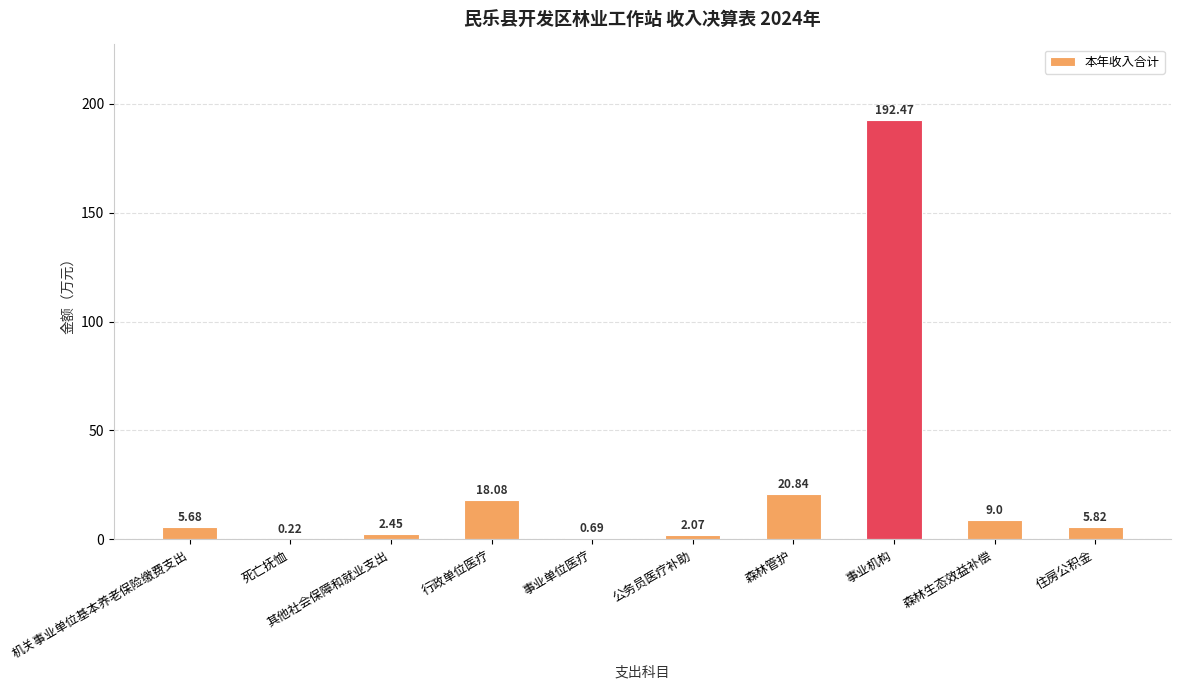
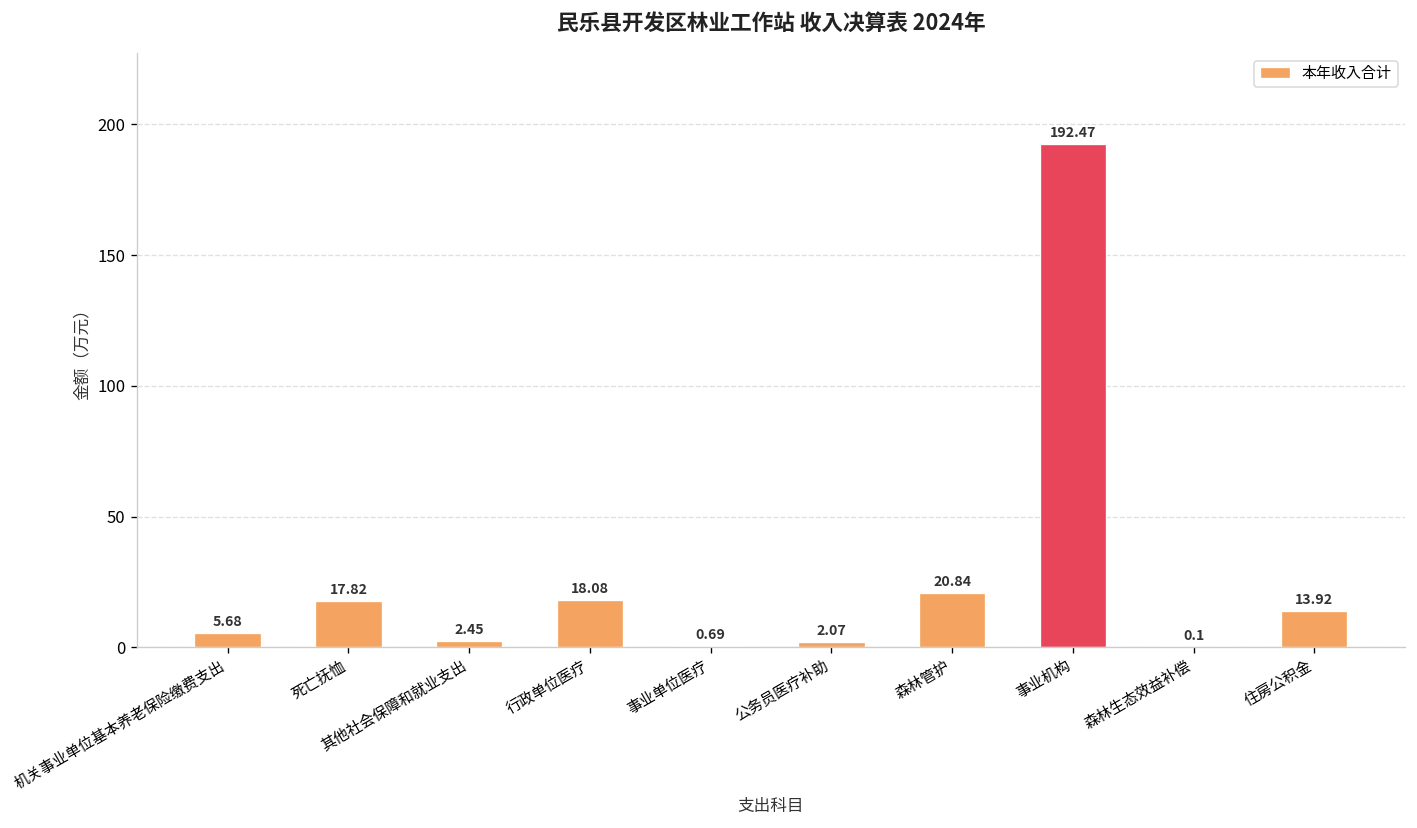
  {
    "机关事业单位基本养老保险缴费支出": 5.68,
-   "死亡抚恤": 0.22,
+   "死亡抚恤": 17.82,
    "其他社会保障和就业支出": 2.45,
    "行政单位医疗": 18.08,
    "事业单位医疗": 0.69,
    "公务员医疗补助": 2.07,
    "森林管护": 20.84,
    "事业机构": 192.47,
-   "森林生态效益补偿": 9.0,
-   "住房公积金": 5.82
+   "森林生态效益补偿": 0.1,
+   "住房公积金": 13.92
  }
